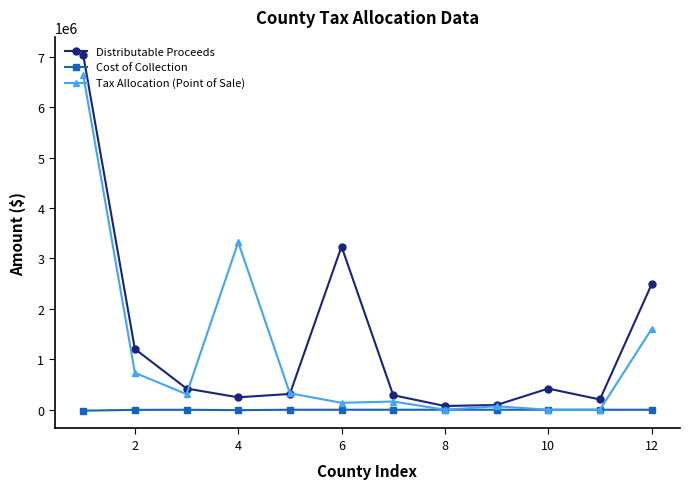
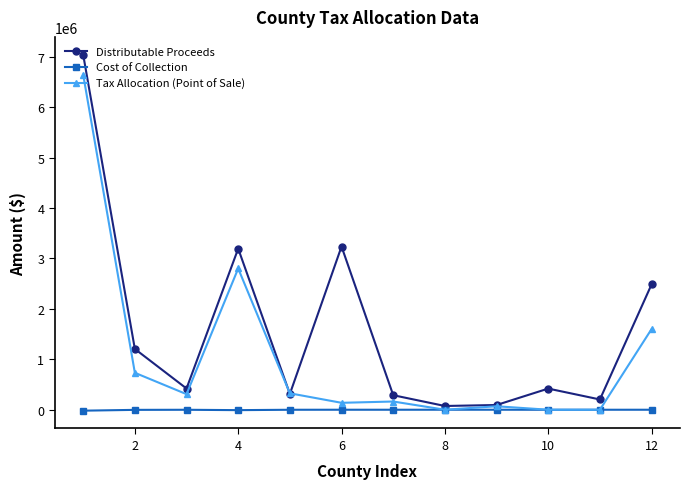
  {
    "Distributable Proceeds": {
      "2": 1200000,
-     "4": 200000,
+     "4": 3200000,
      "6": 3200000,
      "8": 100000,
      "10": 400000,
      "12": 2500000
    },
    "Cost of Collection": {
      "2": 0,
      "4": 0,
      "6": 0,
      "12": 0
    },
    "Tax Allocation (Point of Sale)": {
      "2": 700000,
-     "4": 3300000,
+     "4": 2800000,
      "6": 100000,
      "12": 1600000
    }
  }
